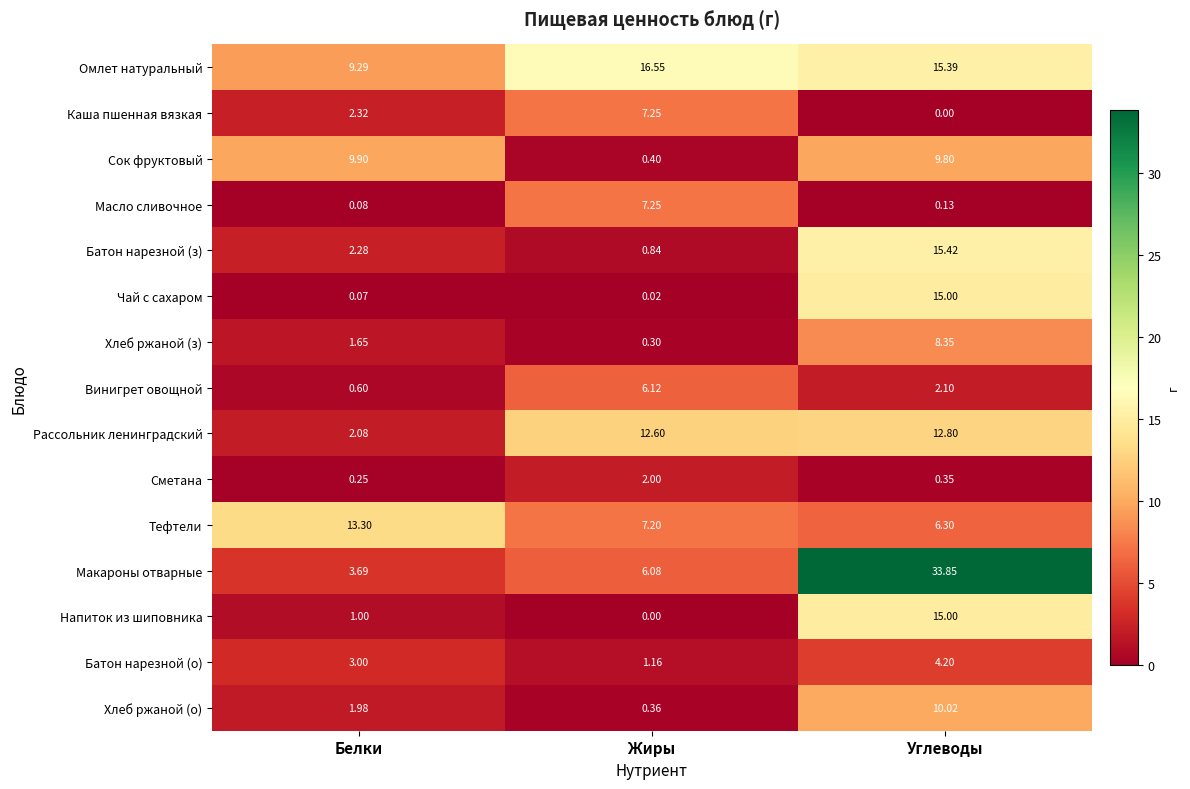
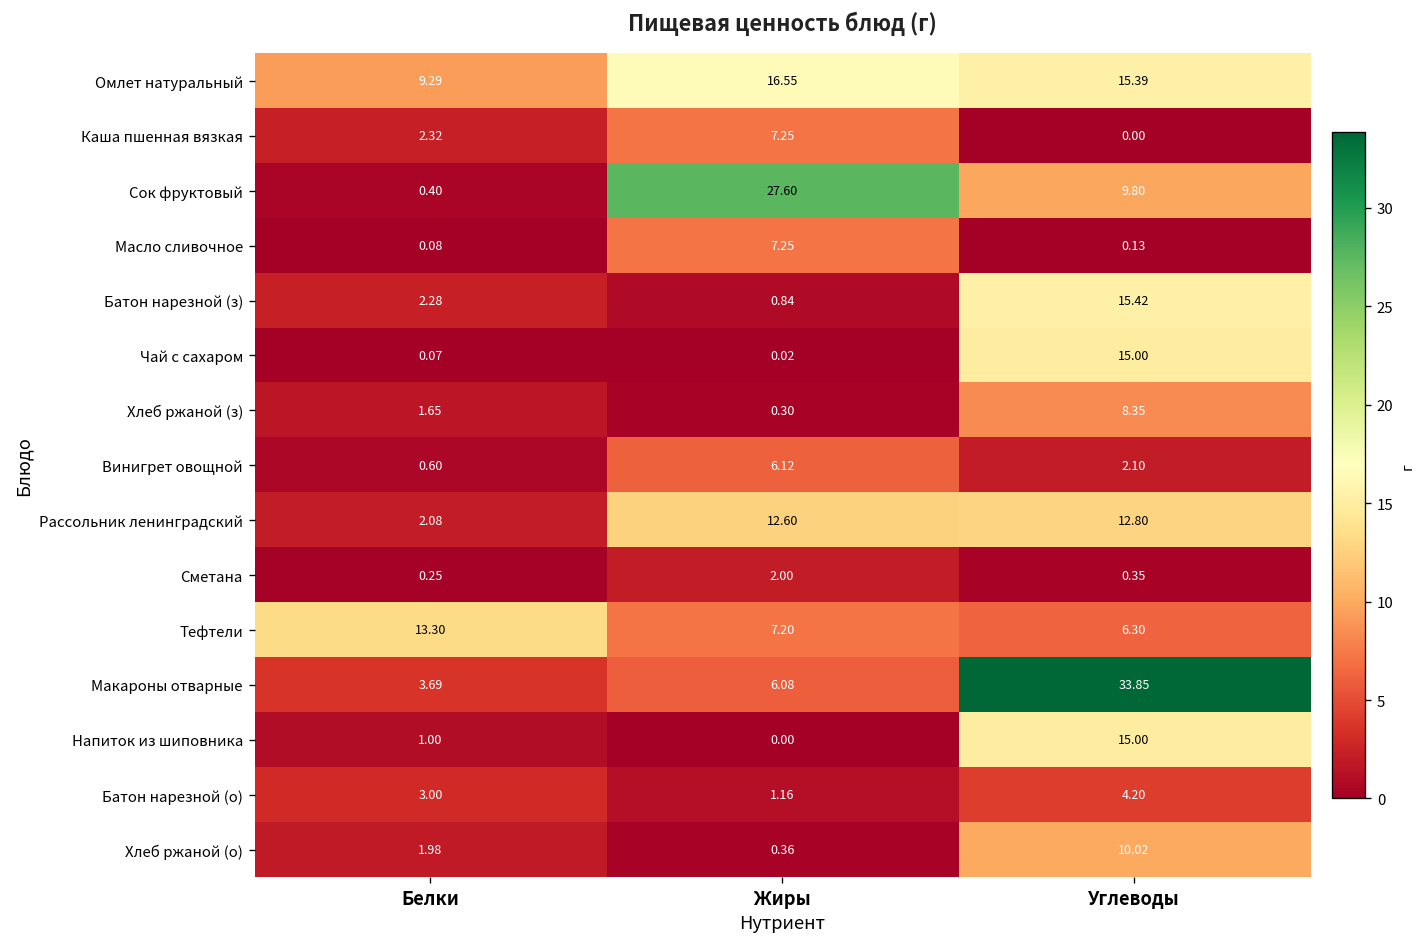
  {
    "Омлет натуральный": {
      "Белки": 9.29,
      "Жиры": 16.55,
      "Углеводы": 15.39
    },
    "Каша пшенная вязкая": {
      "Белки": 2.32,
      "Жиры": 7.25,
      "Углеводы": 0.00
    },
    "Сок фруктовый": {
-     "Белки": 9.90,
-     "Жиры": 0.40,
+     "Белки": 0.40,
+     "Жиры": 27.60,
      "Углеводы": 9.80
    },
    "Масло сливочное": {
      "Белки": 0.08,
      "Жиры": 7.25,
      "Углеводы": 0.13
    },
    "Батон нарезной (з)": {
      "Белки": 2.28,
      "Жиры": 0.84,
      "Углеводы": 15.42
    },
    "Чай с сахаром": {
      "Белки": 0.07,
      "Жиры": 0.02,
      "Углеводы": 15.00
    },
    "Хлеб ржаной (з)": {
      "Белки": 1.65,
      "Жиры": 0.30,
      "Углеводы": 8.35
    },
    "Винигрет овощной": {
      "Белки": 0.60,
      "Жиры": 6.12,
      "Углеводы": 2.10
    },
    "Рассольник ленинградский": {
      "Белки": 2.08,
      "Жиры": 12.60,
      "Углеводы": 12.80
    },
    "Сметана": {
      "Белки": 0.25,
      "Жиры": 2.00,
      "Углеводы": 0.35
    },
    "Тефтели": {
      "Белки": 13.30,
      "Жиры": 7.20,
      "Углеводы": 6.30
    },
    "Макароны отварные": {
      "Белки": 3.69,
      "Жиры": 6.08,
      "Углеводы": 33.85
    },
    "Напиток из шиповника": {
      "Белки": 1.00,
      "Жиры": 0.00,
      "Углеводы": 15.00
    },
    "Батон нарезной (о)": {
      "Белки": 3.00,
      "Жиры": 1.16,
      "Углеводы": 4.20
    },
    "Хлеб ржаной (о)": {
      "Белки": 1.98,
      "Жиры": 0.36,
      "Углеводы": 10.02
    }
  }
